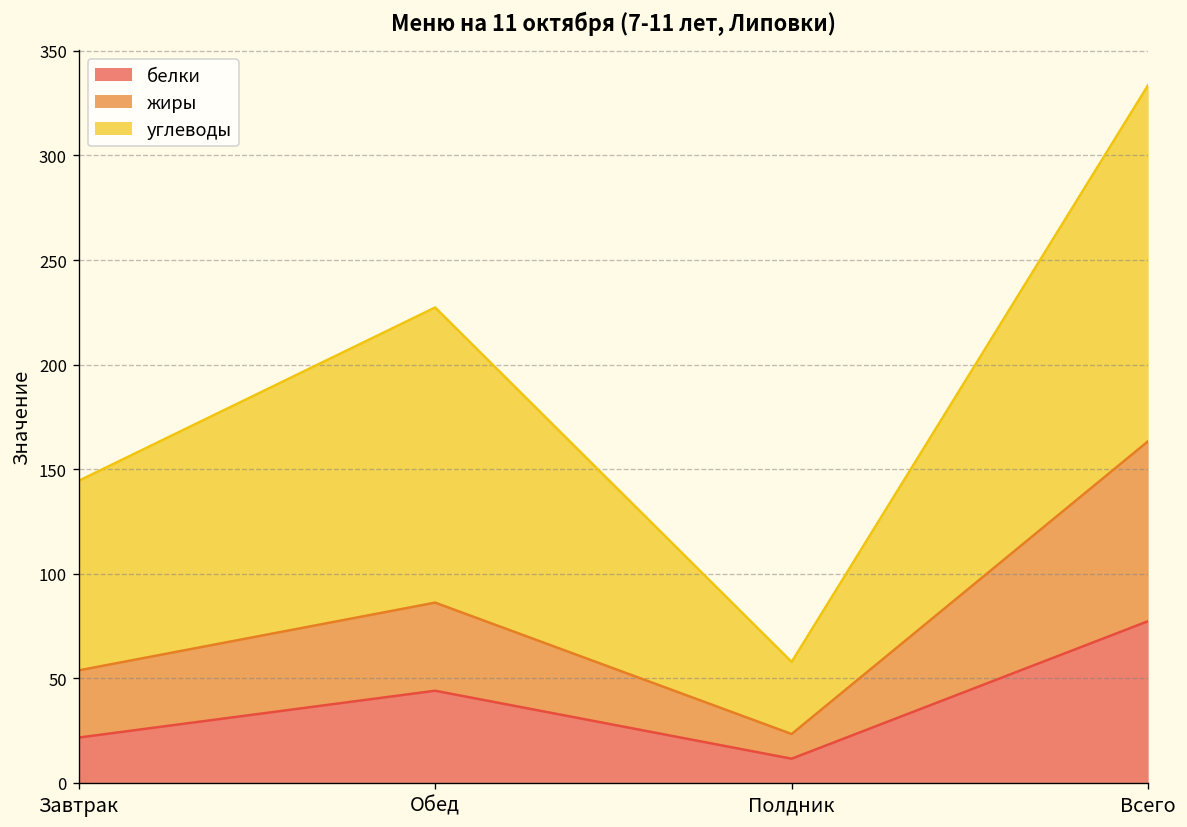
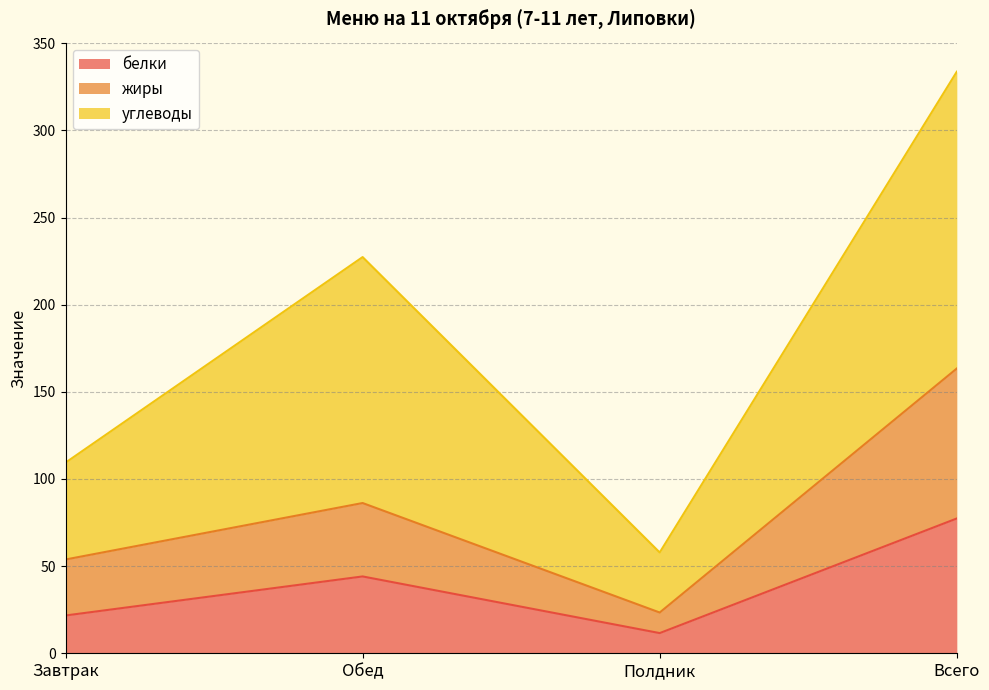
  {
    "углеводы": {
-     "Завтрак": 91,
+     "Завтрак": 56,
      "Обед": 141,
      "Полдник": 34,
      "Всего": 170
    }
  }
